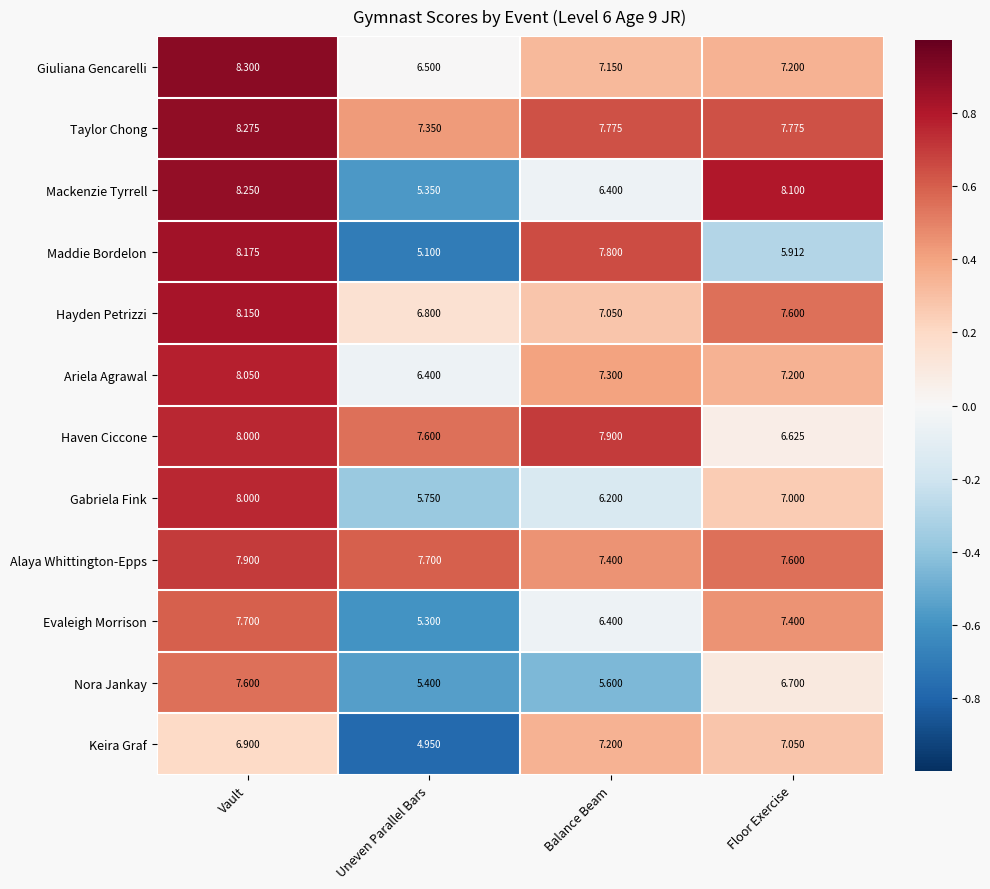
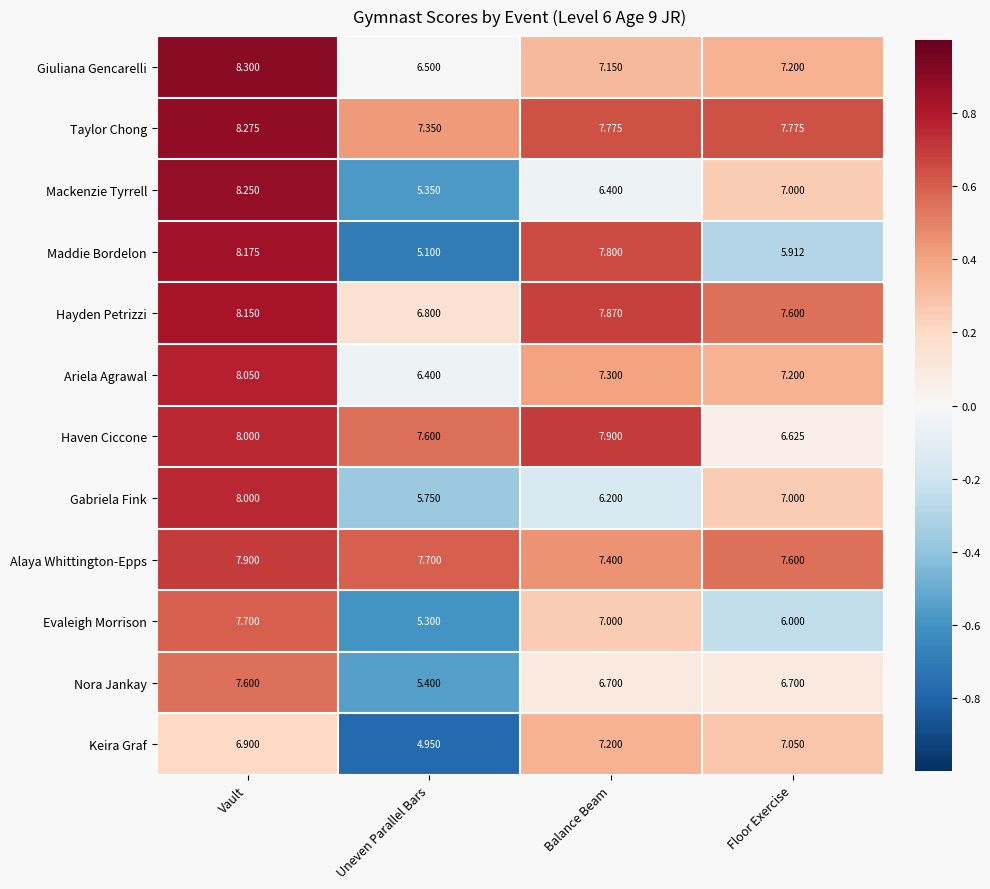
  {
    "Giuliana Gencarelli": {
      "Vault": 8.300,
      "Uneven Parallel Bars": 6.500,
      "Balance Beam": 7.150,
      "Floor Exercise": 7.200
    },
    "Taylor Chong": {
      "Vault": 8.275,
      "Uneven Parallel Bars": 7.350,
      "Balance Beam": 7.775,
      "Floor Exercise": 7.775
    },
    "Mackenzie Tyrrell": {
      "Vault": 8.250,
      "Uneven Parallel Bars": 5.350,
      "Balance Beam": 6.400,
-     "Floor Exercise": 8.100
+     "Floor Exercise": 7.000
    },
    "Maddie Bordelon": {
      "Vault": 8.175,
      "Uneven Parallel Bars": 5.100,
      "Balance Beam": 7.800,
      "Floor Exercise": 5.912
    },
    "Hayden Petrizzi": {
      "Vault": 8.150,
      "Uneven Parallel Bars": 6.800,
-     "Balance Beam": 7.050,
+     "Balance Beam": 7.870,
      "Floor Exercise": 7.600
    },
    "Ariela Agrawal": {
      "Vault": 8.050,
      "Uneven Parallel Bars": 6.400,
      "Balance Beam": 7.300,
      "Floor Exercise": 7.200
    },
    "Haven Ciccone": {
      "Vault": 8.000,
      "Uneven Parallel Bars": 7.600,
      "Balance Beam": 7.900,
      "Floor Exercise": 6.625
    },
    "Gabriela Fink": {
      "Vault": 8.000,
      "Uneven Parallel Bars": 5.750,
      "Balance Beam": 6.200,
      "Floor Exercise": 7.000
    },
    "Alaya Whittington-Epps": {
      "Vault": 7.900,
      "Uneven Parallel Bars": 7.700,
      "Balance Beam": 7.400,
      "Floor Exercise": 7.600
    },
    "Evaleigh Morrison": {
      "Vault": 7.700,
      "Uneven Parallel Bars": 5.300,
-     "Balance Beam": 6.400,
-     "Floor Exercise": 7.400
+     "Balance Beam": 7.000,
+     "Floor Exercise": 6.000
    },
    "Nora Jankay": {
      "Vault": 7.600,
      "Uneven Parallel Bars": 5.400,
-     "Balance Beam": 5.600,
+     "Balance Beam": 6.700,
      "Floor Exercise": 6.700
    },
    "Keira Graf": {
      "Vault": 6.900,
      "Uneven Parallel Bars": 4.950,
      "Balance Beam": 7.200,
      "Floor Exercise": 7.050
    }
  }
